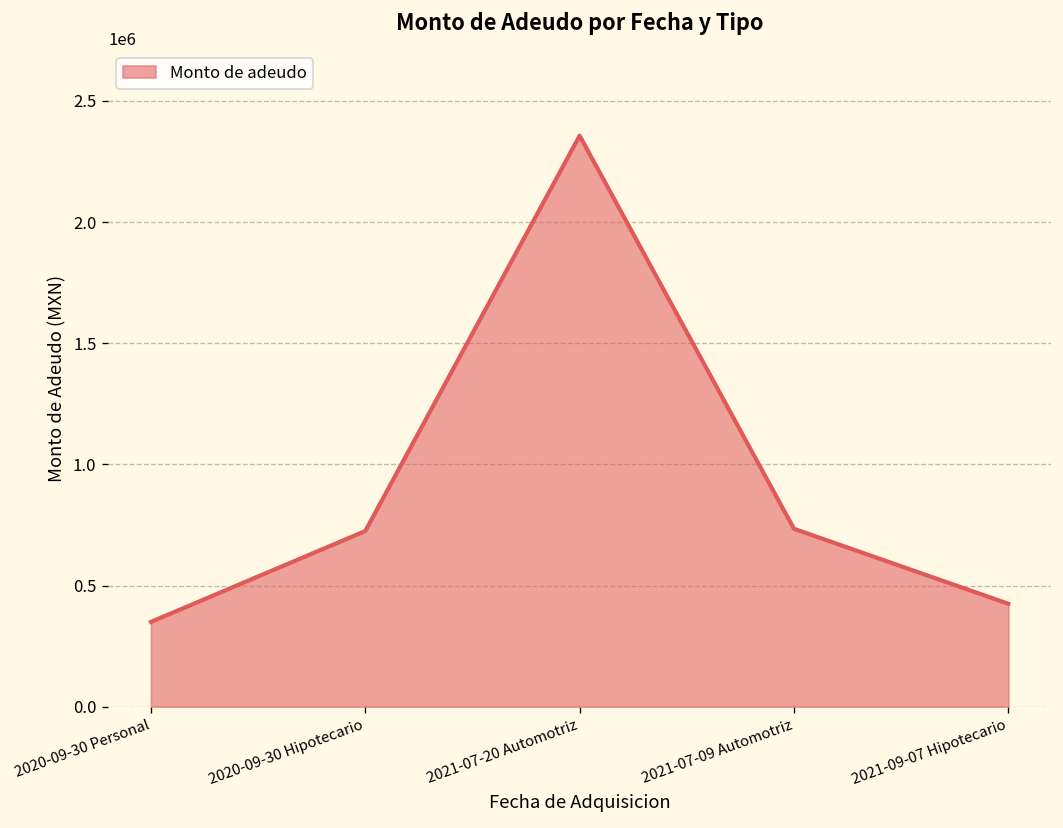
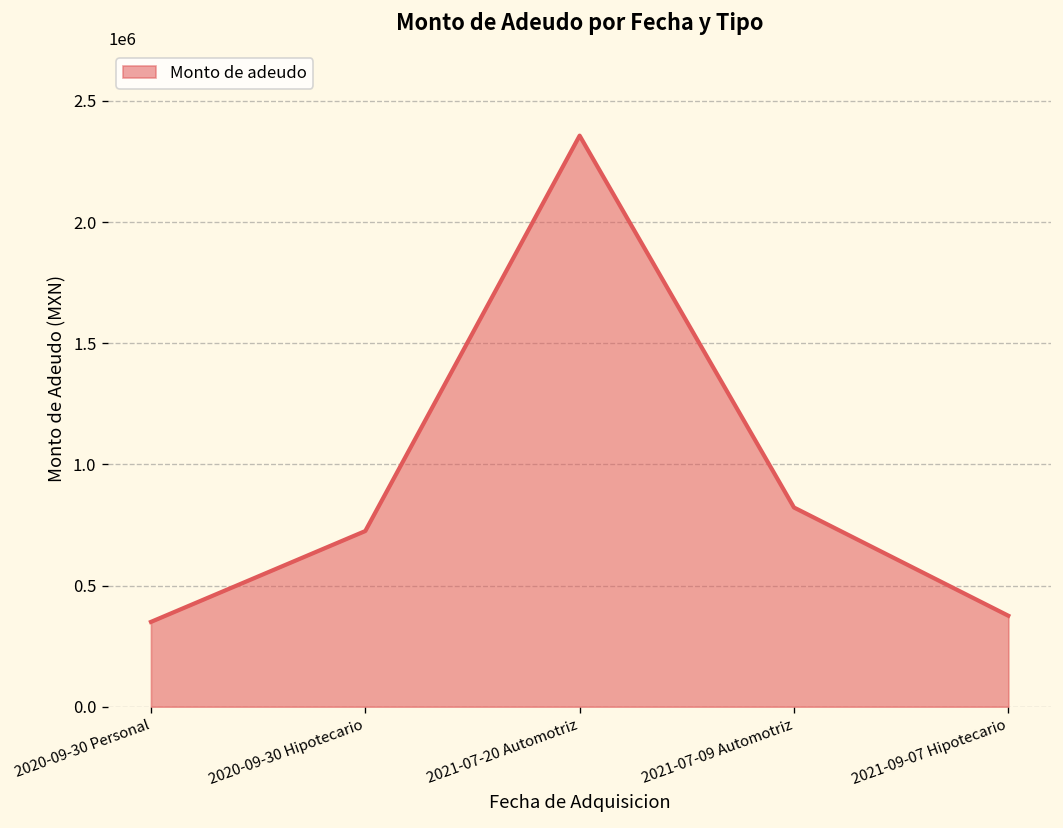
  {
    "2020-09-30 Personal": 350000,
    "2020-09-30 Hipotecario": 720000,
    "2021-07-20 Automotriz": 2360000,
-   "2021-07-09 Automotriz": 730000,
-   "2021-09-07 Hipotecario": 420000
+   "2021-07-09 Automotriz": 820000,
+   "2021-09-07 Hipotecario": 380000
  }
